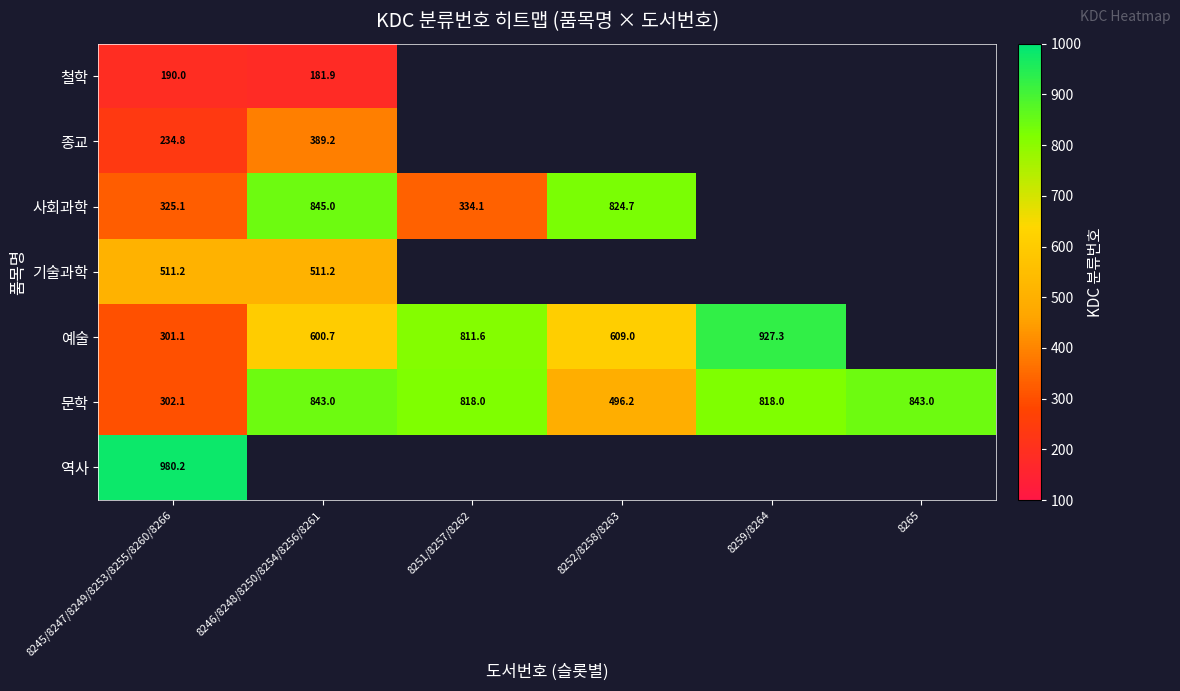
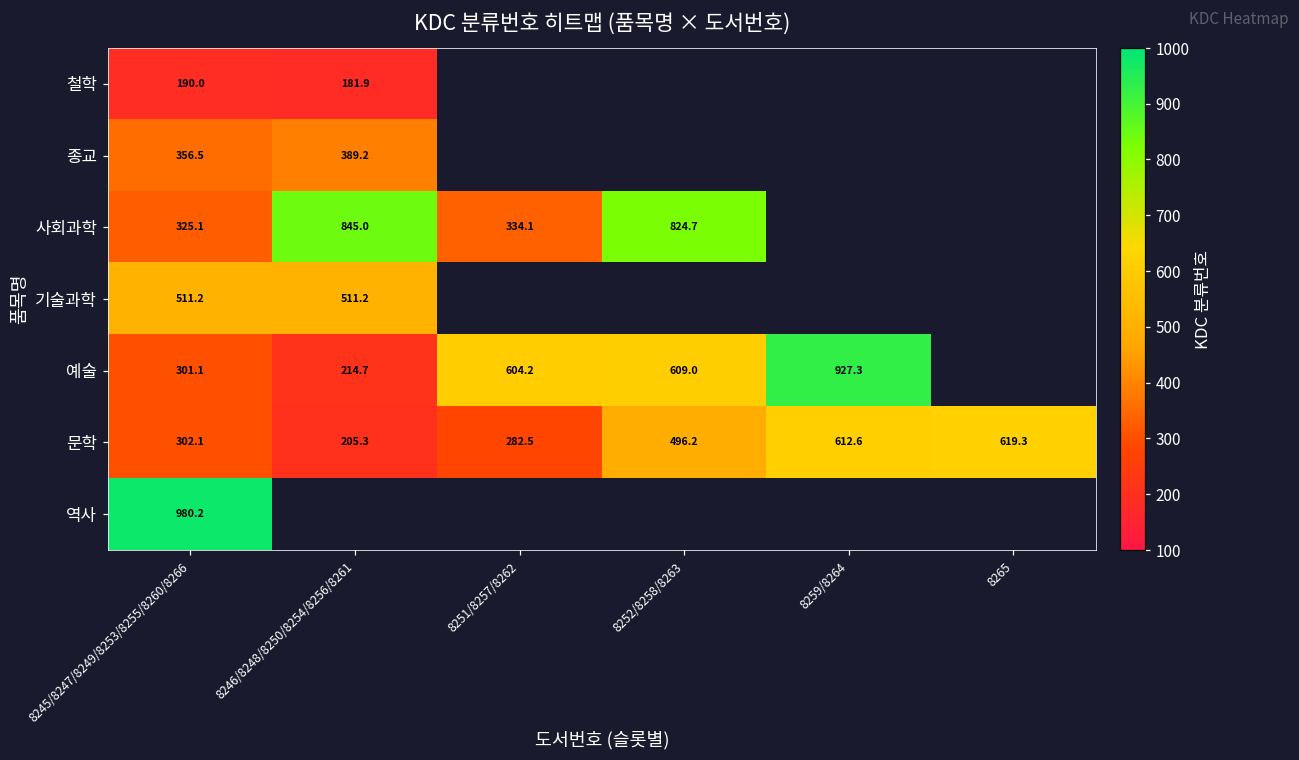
  {
    "철학": {
      "8245/8247/8249/8253/8255/8260/8266": 190.0,
      "8246/8248/8250/8254/8256/8261": 181.9
    },
    "종교": {
-     "8245/8247/8249/8253/8255/8260/8266": 234.8,
+     "8245/8247/8249/8253/8255/8260/8266": 356.5,
      "8246/8248/8250/8254/8256/8261": 389.2
    },
    "사회과학": {
      "8245/8247/8249/8253/8255/8260/8266": 325.1,
      "8246/8248/8250/8254/8256/8261": 845.0,
      "8251/8257/8262": 334.1,
      "8252/8258/8263": 824.7
    },
    "기술과학": {
      "8245/8247/8249/8253/8255/8260/8266": 511.2,
      "8246/8248/8250/8254/8256/8261": 511.2
    },
    "예술": {
      "8245/8247/8249/8253/8255/8260/8266": 301.1,
-     "8246/8248/8250/8254/8256/8261": 600.7,
-     "8251/8257/8262": 811.6,
+     "8246/8248/8250/8254/8256/8261": 214.7,
+     "8251/8257/8262": 604.2,
      "8252/8258/8263": 609.0,
      "8259/8264": 927.3
    },
    "문학": {
      "8245/8247/8249/8253/8255/8260/8266": 302.1,
-     "8246/8248/8250/8254/8256/8261": 843.0,
-     "8251/8257/8262": 818.0,
+     "8246/8248/8250/8254/8256/8261": 205.3,
+     "8251/8257/8262": 282.5,
      "8252/8258/8263": 496.2,
-     "8259/8264": 818.0,
-     "8265": 843.0
+     "8259/8264": 612.6,
+     "8265": 619.3
    },
    "역사": {
      "8245/8247/8249/8253/8255/8260/8266": 980.2
    }
  }
